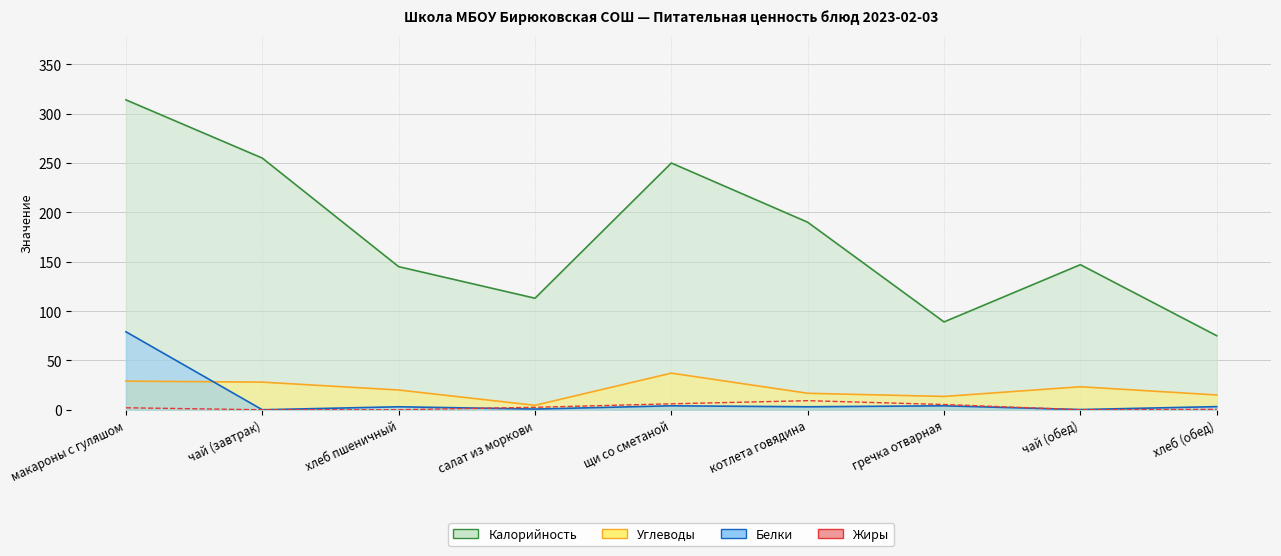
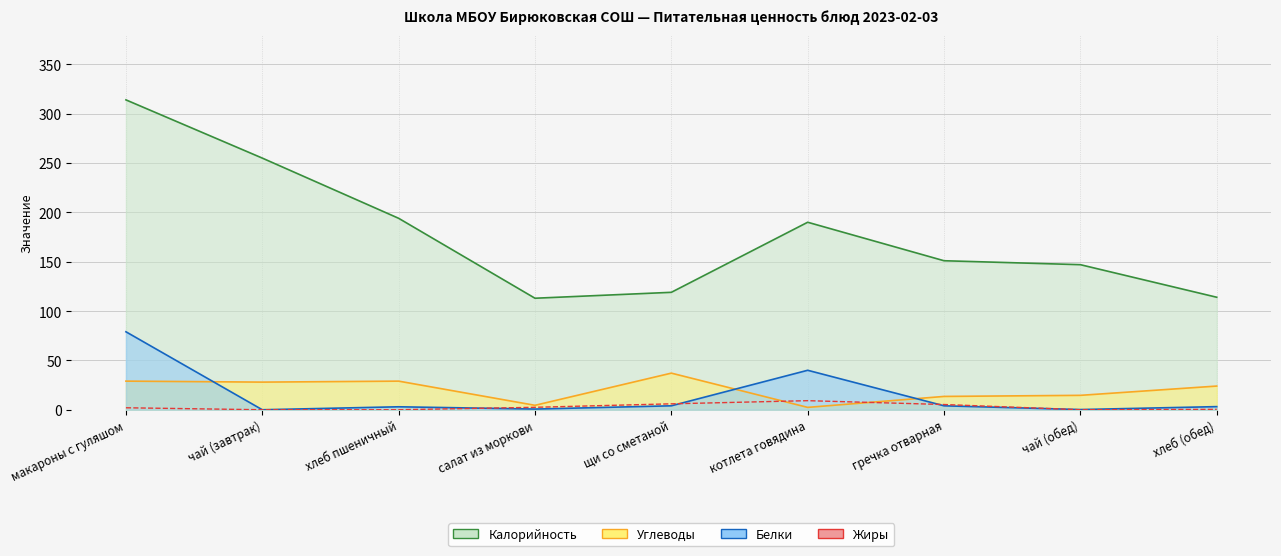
  {
    "Калорийность": {
      "макароны с гуляшом": 310,
      "чай (завтрак)": 260,
-     "хлеб пшеничный": 150,
+     "хлеб пшеничный": 190,
      "салат из моркови": 110,
-     "щи со сметаной": 250,
+     "щи со сметаной": 120,
      "котлета говядина": 190,
-     "гречка отварная": 90,
+     "гречка отварная": 150,
      "чай (обед)": 150,
-     "хлеб (обед)": 80
+     "хлеб (обед)": 110
    },
    "Углеводы": {
      "макароны с гуляшом": 30,
      "чай (завтрак)": 30,
-     "хлеб пшеничный": 20,
+     "хлеб пшеничный": 30,
      "щи со сметаной": 40,
-     "котлета говядина": 20,
+     "котлета говядина": 0,
      "гречка отварная": 10,
-     "чай (обед)": 20,
-     "хлеб (обед)": 15
+     "чай (обед)": 10,
+     "хлеб (обед)": 24
    },
    "Белки": {
      "макароны с гуляшом": 80,
      "хлеб пшеничный": 0,
-     "котлета говядина": 0,
+     "котлета говядина": 40,
      "хлеб (обед)": 0
    }
  }
